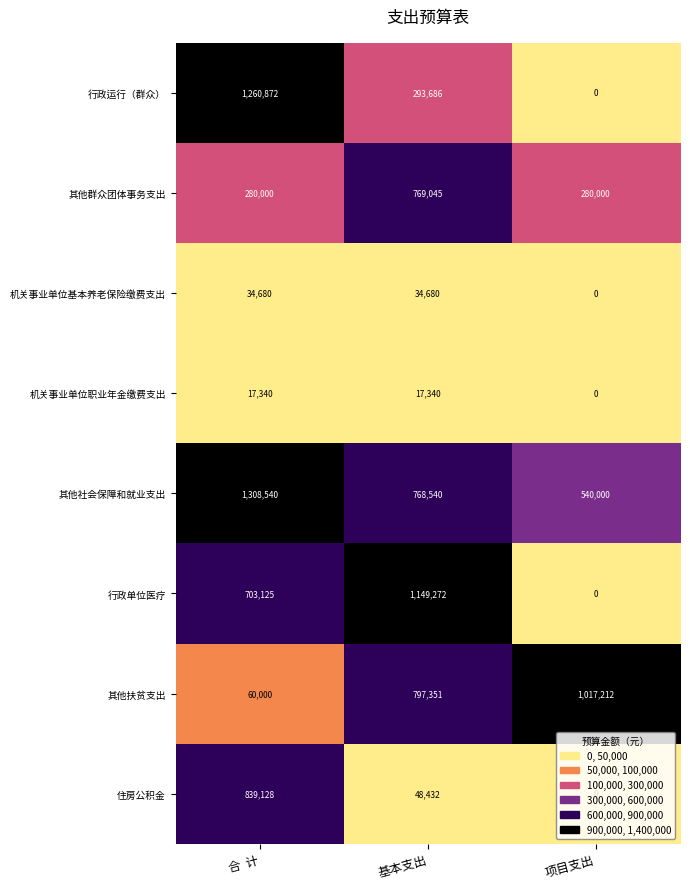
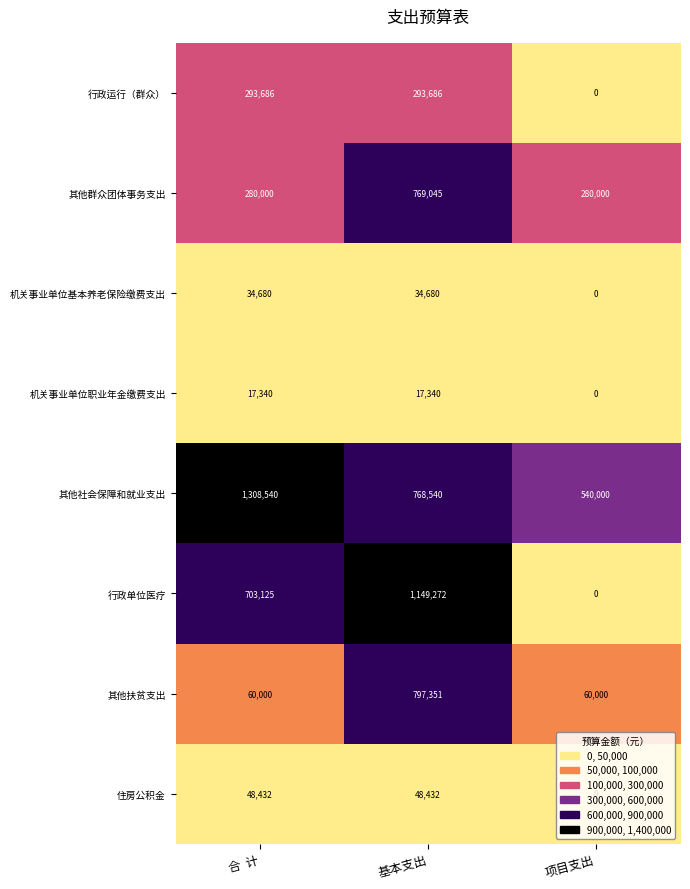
  {
    "行政运行（群众）": {
-     "合 计": "1,260,872",
+     "合 计": "293,686",
      "基本支出": "293,686",
      "项目支出": "0"
    },
    "其他群众团体事务支出": {
      "合 计": "280,000",
      "基本支出": "769,045",
      "项目支出": "280,000"
    },
    "机关事业单位基本养老保险缴费支出": {
      "合 计": "34,680",
      "基本支出": "34,680",
      "项目支出": "0"
    },
    "机关事业单位职业年金缴费支出": {
      "合 计": "17,340",
      "基本支出": "17,340",
      "项目支出": "0"
    },
    "其他社会保障和就业支出": {
      "合 计": "1,308,540",
      "基本支出": "768,540",
      "项目支出": "540,000"
    },
    "行政单位医疗": {
      "合 计": "703,125",
      "基本支出": "1,149,272",
      "项目支出": "0"
    },
    "其他扶贫支出": {
      "合 计": "60,000",
      "基本支出": "797,351",
-     "项目支出": "1,017,212"
+     "项目支出": "60,000"
    },
    "住房公积金": {
-     "合 计": "839,128",
+     "合 计": "48,432",
      "基本支出": "48,432"
    }
  }
